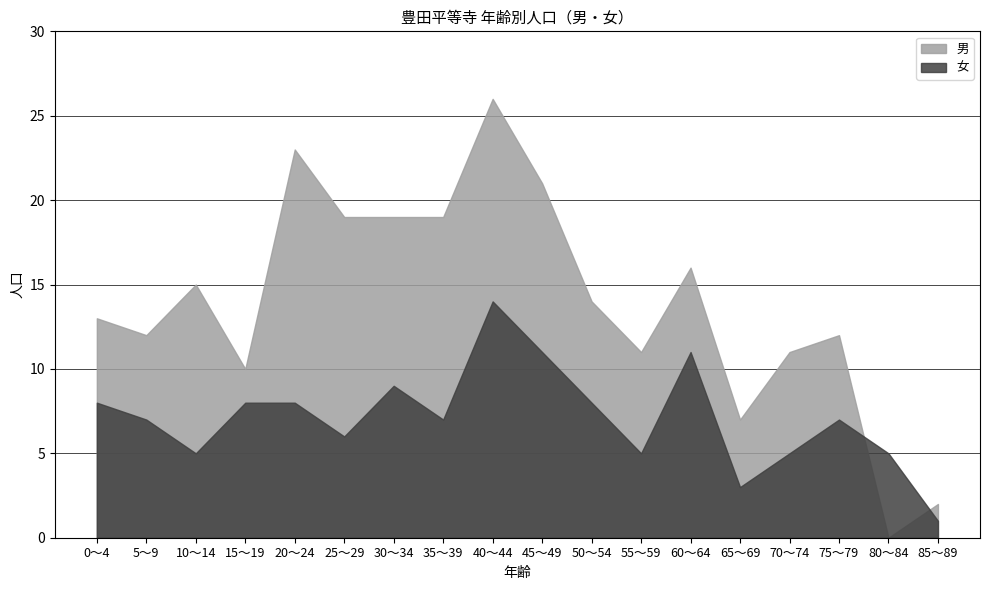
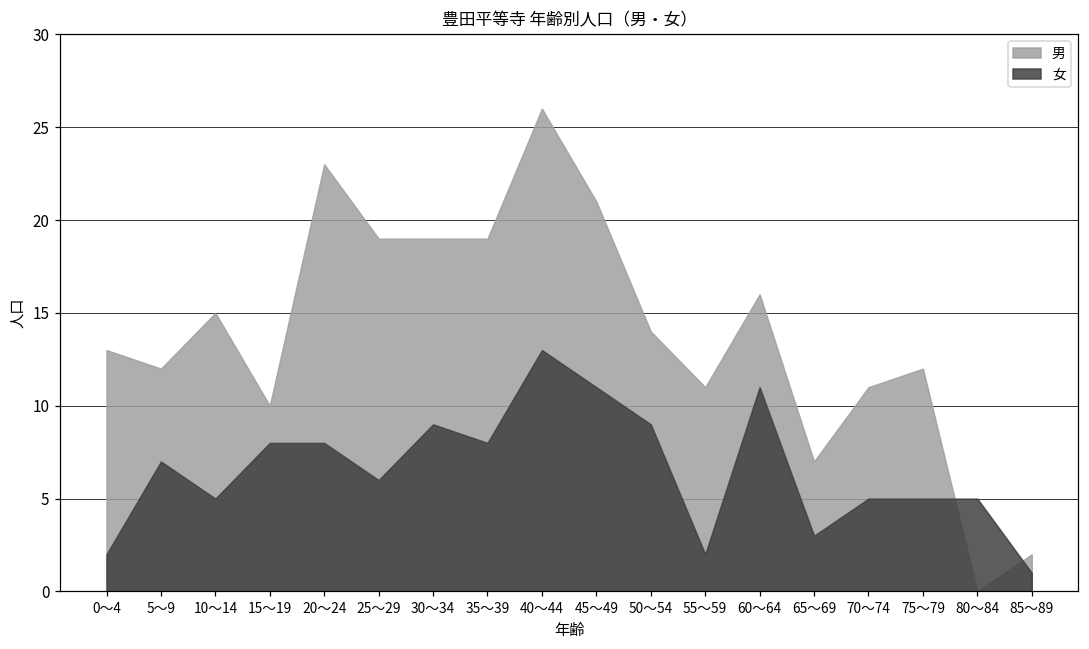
  {
    "男": {
      "0～4": 13,
      "5～9": 12,
      "10～14": 15,
      "15～19": 10,
      "20～24": 23,
      "25～29": 19,
      "30～34": 19,
      "35～39": 19,
      "40～44": 26,
      "45～49": 21,
      "50～54": 14,
      "55～59": 11,
      "60～64": 16,
      "65～69": 7,
      "70～74": 11,
      "75～79": 12,
      "80～84": 0,
      "85～89": 2
    },
    "女": {
-     "0～4": 8,
+     "0～4": 2,
      "5～9": 7,
      "10～14": 5,
      "15～19": 8,
      "20～24": 8,
      "25～29": 6,
      "30～34": 9,
-     "35～39": 7,
-     "40～44": 14,
+     "35～39": 8,
+     "40～44": 13,
      "45～49": 11,
-     "50～54": 8,
-     "55～59": 5,
+     "50～54": 9,
+     "55～59": 2,
      "60～64": 11,
      "65～69": 3,
      "70～74": 5,
-     "75～79": 7,
+     "75～79": 5,
      "80～84": 5,
      "85～89": 1
    }
  }
